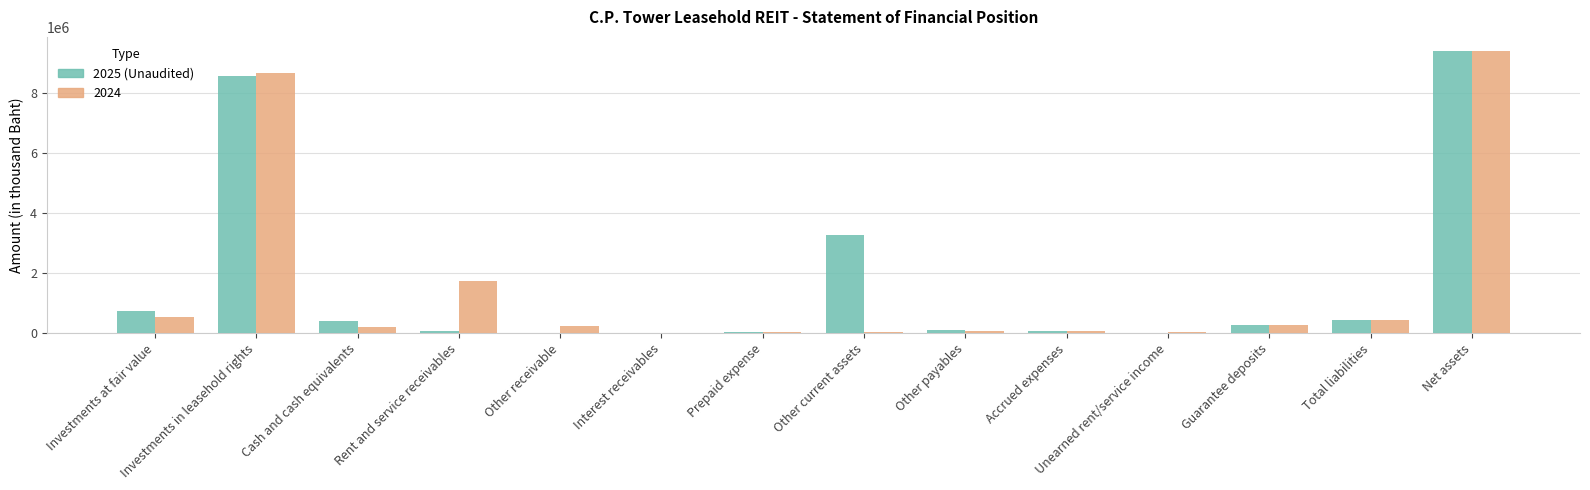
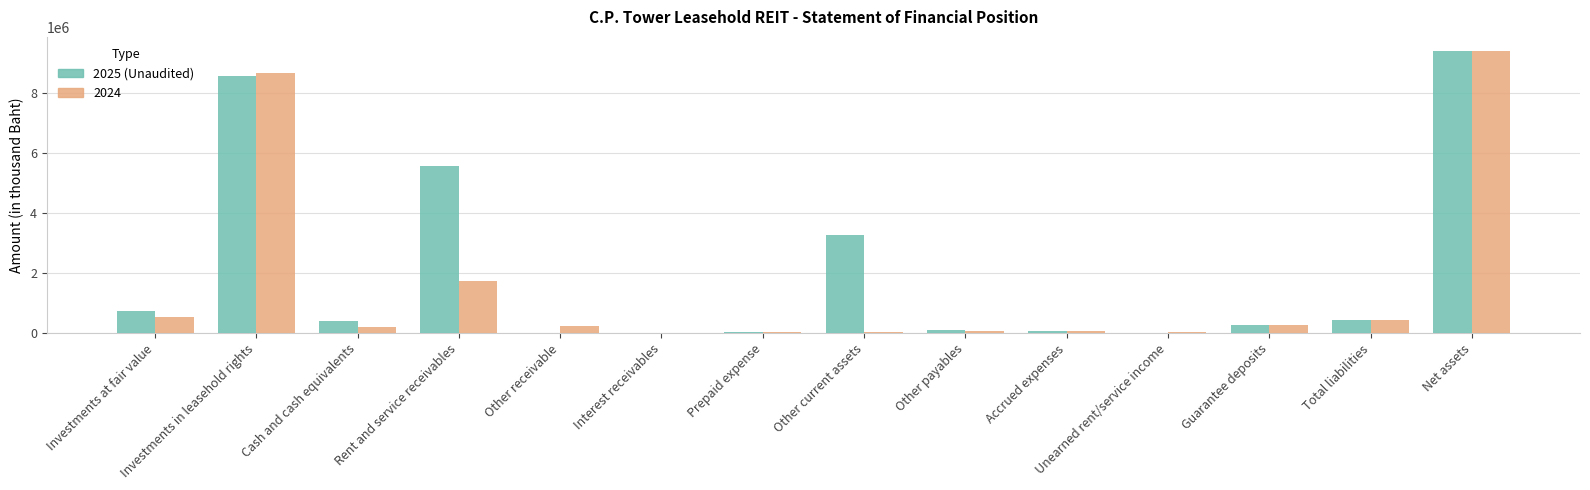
  {
    "2025 (Unaudited)": {
      "Investments at fair value": 800000,
      "Investments in leasehold rights": 8600000,
      "Cash and cash equivalents": 400000,
-     "Rent and service receivables": 100000,
+     "Rent and service receivables": 5600000,
      "Other receivable": 0,
      "Other current assets": 3300000,
      "Other payables": 100000,
      "Guarantee deposits": 300000,
      "Total liabilities": 400000,
      "Net assets": 9400000
    },
    "2024": {
      "Investments at fair value": 600000,
      "Investments in leasehold rights": 8700000,
      "Cash and cash equivalents": 200000,
      "Rent and service receivables": 1700000,
      "Other receivable": 200000,
      "Interest receivables": 0,
      "Guarantee deposits": 300000,
      "Total liabilities": 400000,
      "Net assets": 9400000
    }
  }
